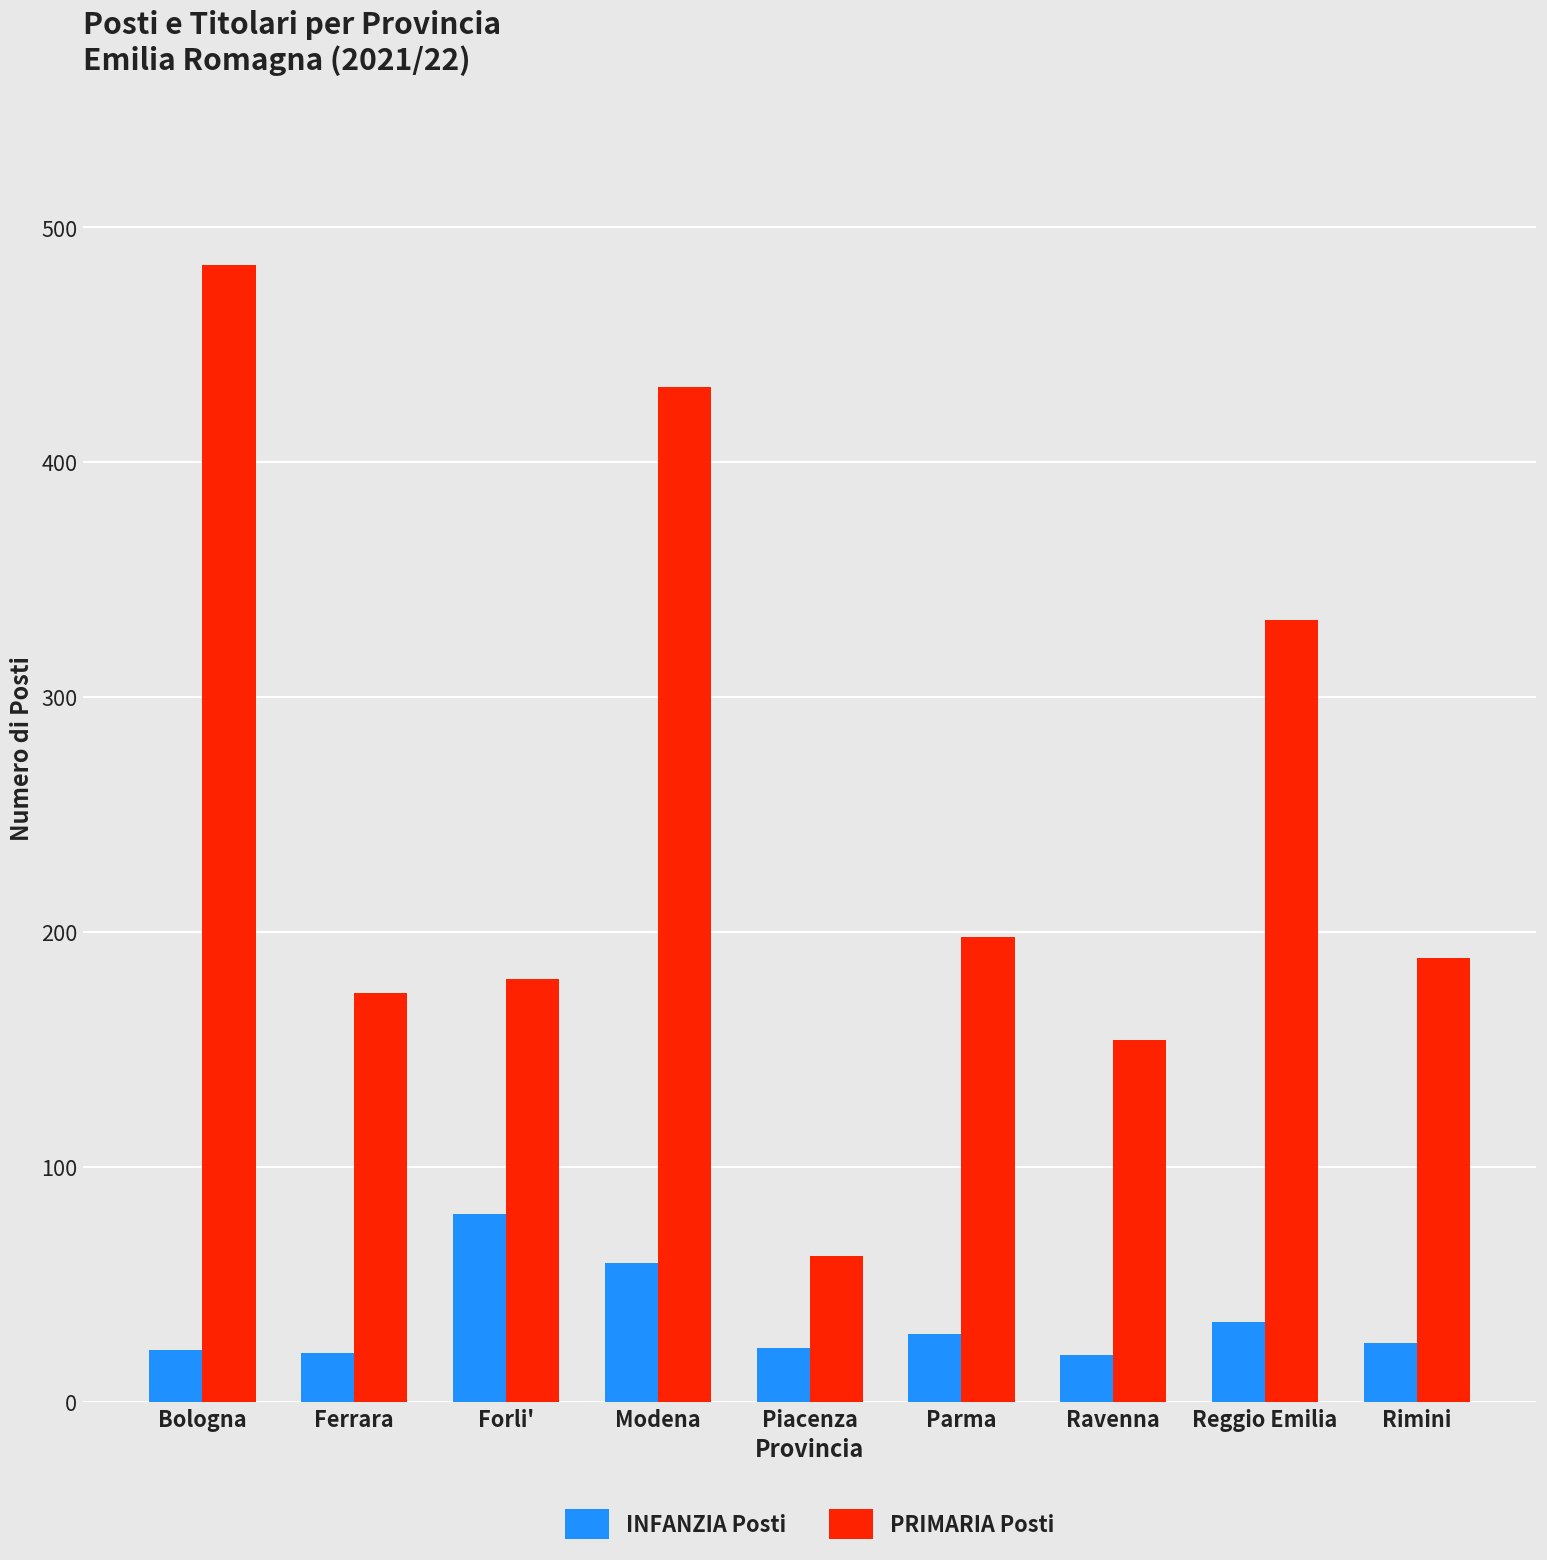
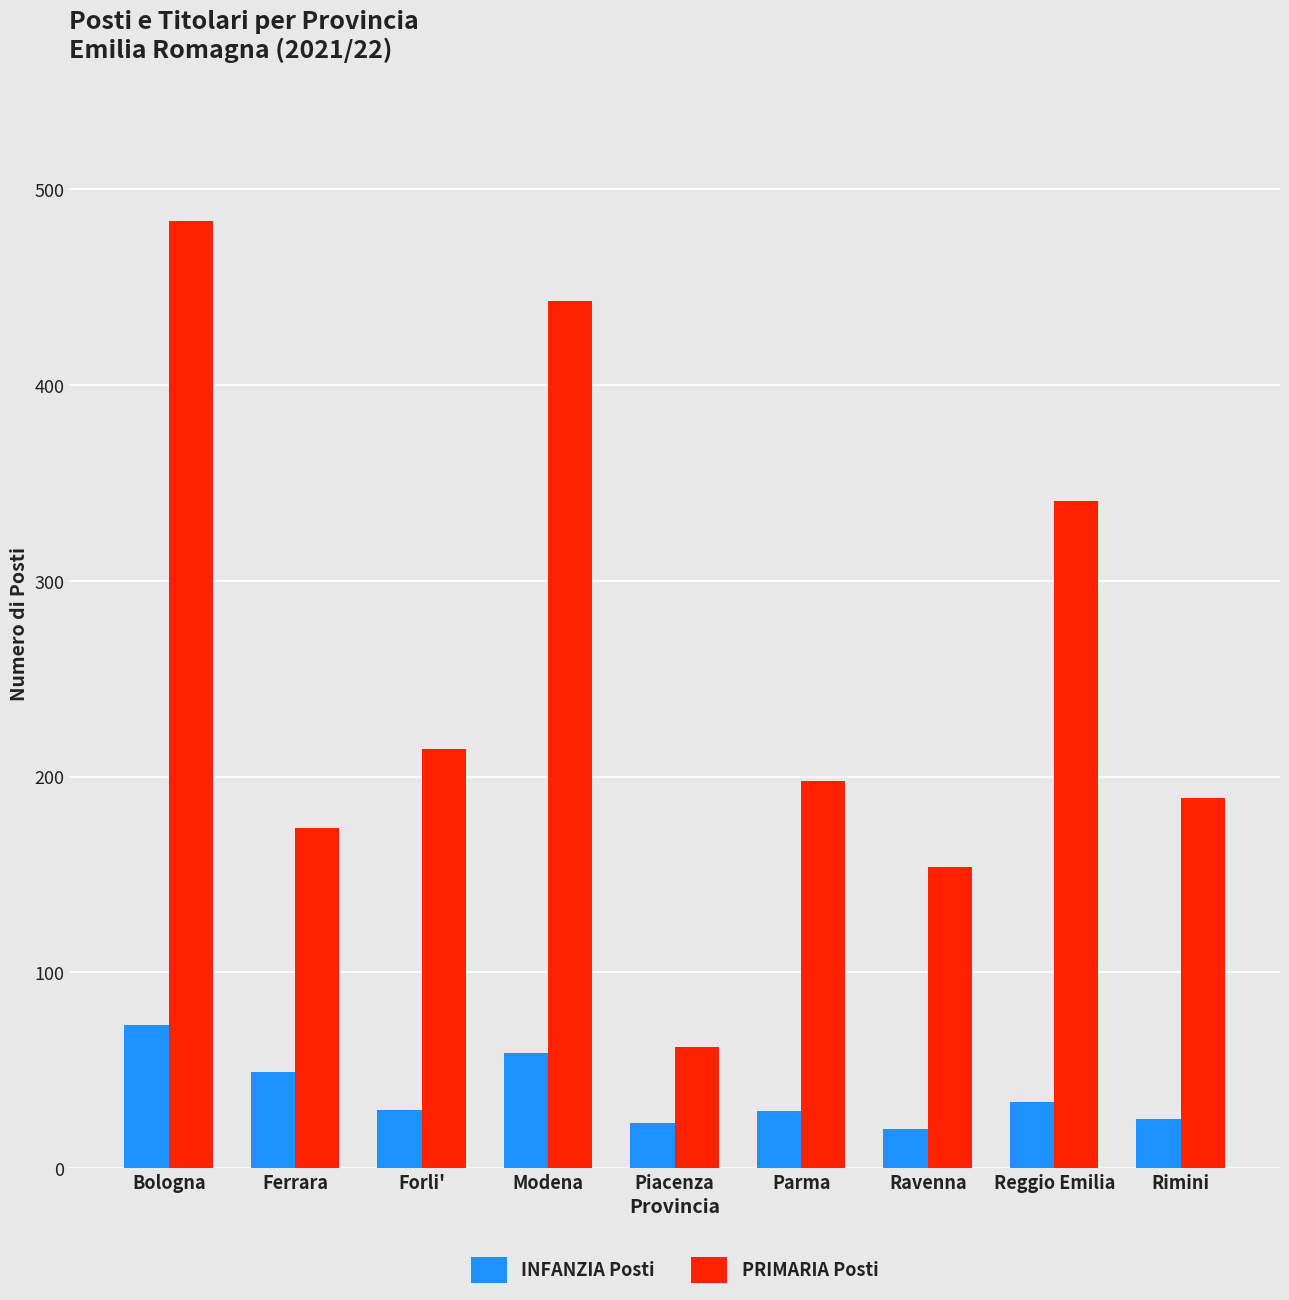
  {
    "INFANZIA Posti": {
-     "Bologna": 22,
-     "Ferrara": 21,
-     "Forli'": 80,
+     "Bologna": 73,
+     "Ferrara": 49,
+     "Forli'": 30,
      "Modena": 59,
      "Piacenza": 23,
      "Parma": 29,
      "Ravenna": 20,
      "Reggio Emilia": 34,
      "Rimini": 25
    },
    "PRIMARIA Posti": {
      "Bologna": 484,
      "Ferrara": 174,
-     "Forli'": 180,
-     "Modena": 432,
+     "Forli'": 214,
+     "Modena": 443,
      "Piacenza": 62,
      "Parma": 198,
      "Ravenna": 154,
-     "Reggio Emilia": 333,
+     "Reggio Emilia": 341,
      "Rimini": 189
    }
  }
